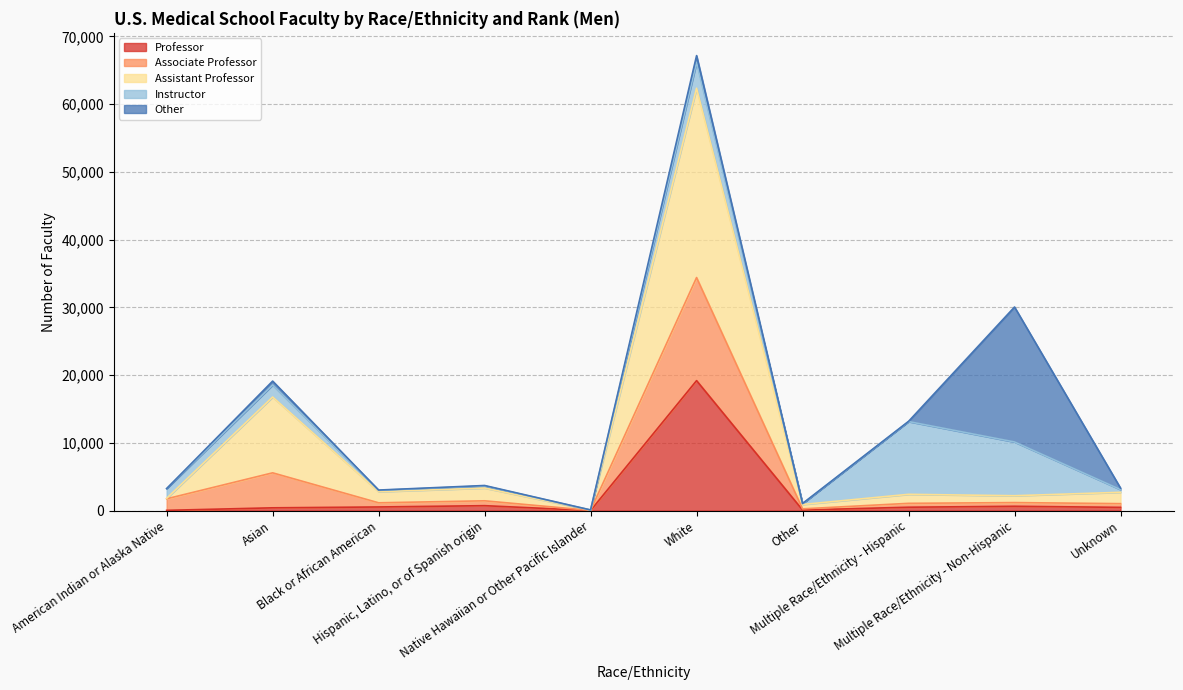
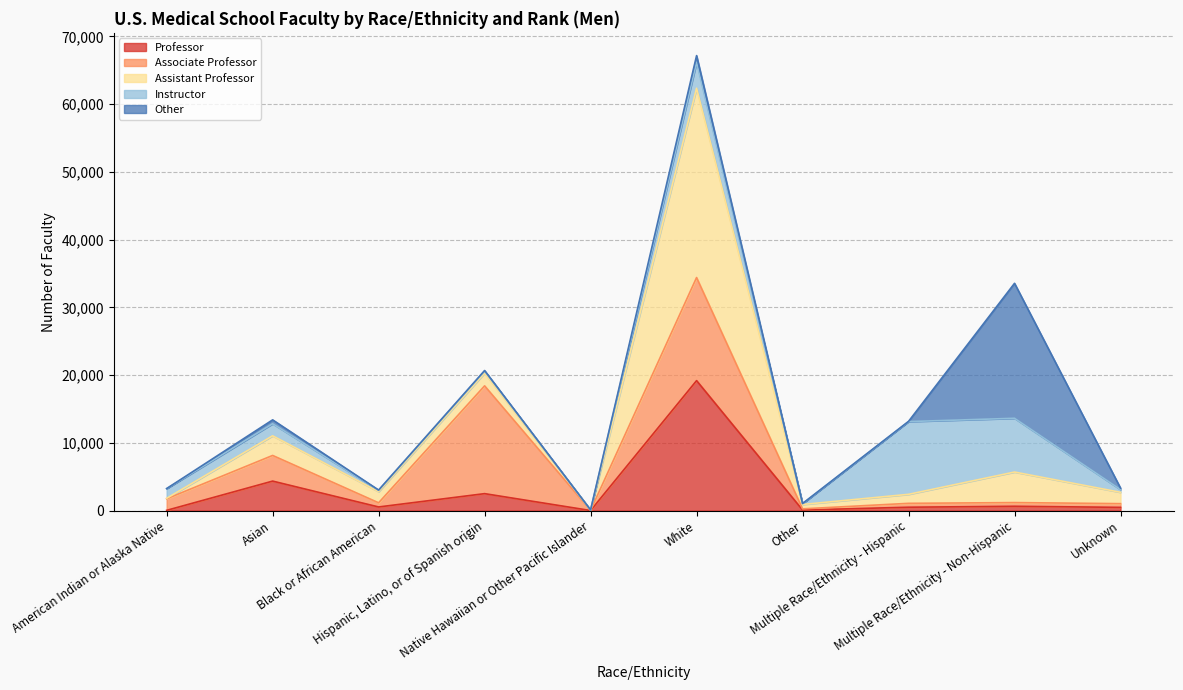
  {
    "Professor": {
      "American Indian or Alaska Native": "0",
-     "Asian": "0",
+     "Asian": "4,000",
      "Black or African American": "1,000",
-     "Hispanic, Latino, or of Spanish origin": "1,000",
+     "Hispanic, Latino, or of Spanish origin": "3,000",
      "White": "19,000",
      "Multiple Race/Ethnicity - Hispanic": "0",
      "Multiple Race/Ethnicity - Non-Hispanic": "1,000",
      "Unknown": "0"
    },
    "Associate Professor": {
-     "Asian": "5,000",
+     "Asian": "4,000",
      "Black or African American": "1,000",
-     "Hispanic, Latino, or of Spanish origin": "1,000",
+     "Hispanic, Latino, or of Spanish origin": "16,000",
      "White": "15,000",
      "Multiple Race/Ethnicity - Hispanic": "1,000",
      "Multiple Race/Ethnicity - Non-Hispanic": "1,000",
      "Unknown": "1,000"
    },
    "Assistant Professor": {
-     "Asian": "11,000",
+     "Asian": "3,000",
      "White": "28,000",
      "Multiple Race/Ethnicity - Hispanic": "1,000",
-     "Multiple Race/Ethnicity - Non-Hispanic": "1,000",
+     "Multiple Race/Ethnicity - Non-Hispanic": "5,000",
      "Unknown": "2,000"
    },
    "Instructor": {
      "Asian": "2,000",
      "White": "4,000",
      "Multiple Race/Ethnicity - Non-Hispanic": "8,000"
    },
    "Other": {
      "Asian": "1,000",
      "White": "1,000",
      "Multiple Race/Ethnicity - Non-Hispanic": "20,000"
    }
  }
